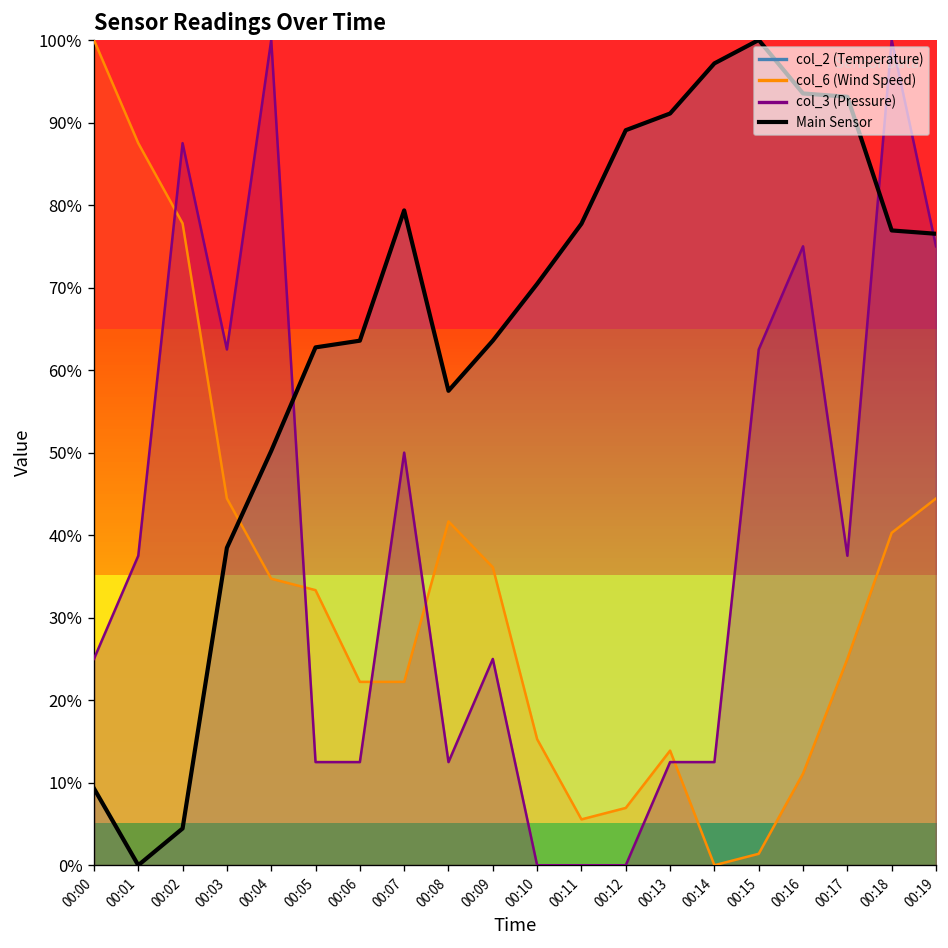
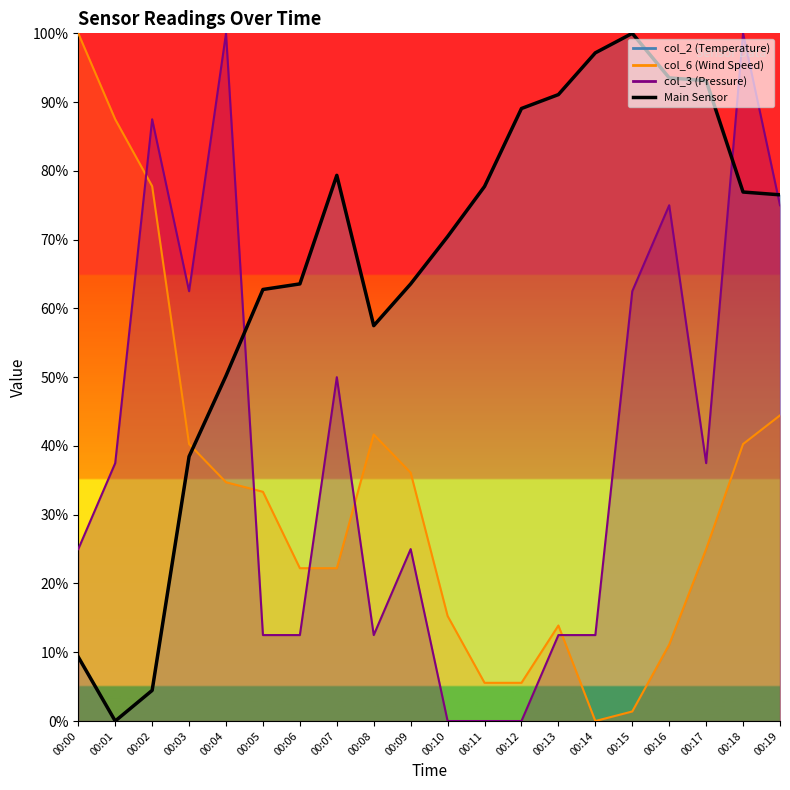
  {
    "col_6 (Wind Speed)": {
      "00:00": "100%",
      "00:01": "87%",
      "00:02": "78%",
-     "00:03": "44%",
+     "00:03": "40%",
      "00:04": "35%",
      "00:05": "33%",
      "00:06": "22%",
      "00:07": "22%",
      "00:08": "42%",
      "00:09": "36%",
      "00:10": "15%",
      "00:11": "6%",
-     "00:12": "7%",
+     "00:12": "6%",
      "00:13": "14%",
      "00:14": "0%",
      "00:15": "1%",
      "00:16": "11%",
      "00:17": "25%",
      "00:18": "40%",
      "00:19": "44%"
    }
  }
